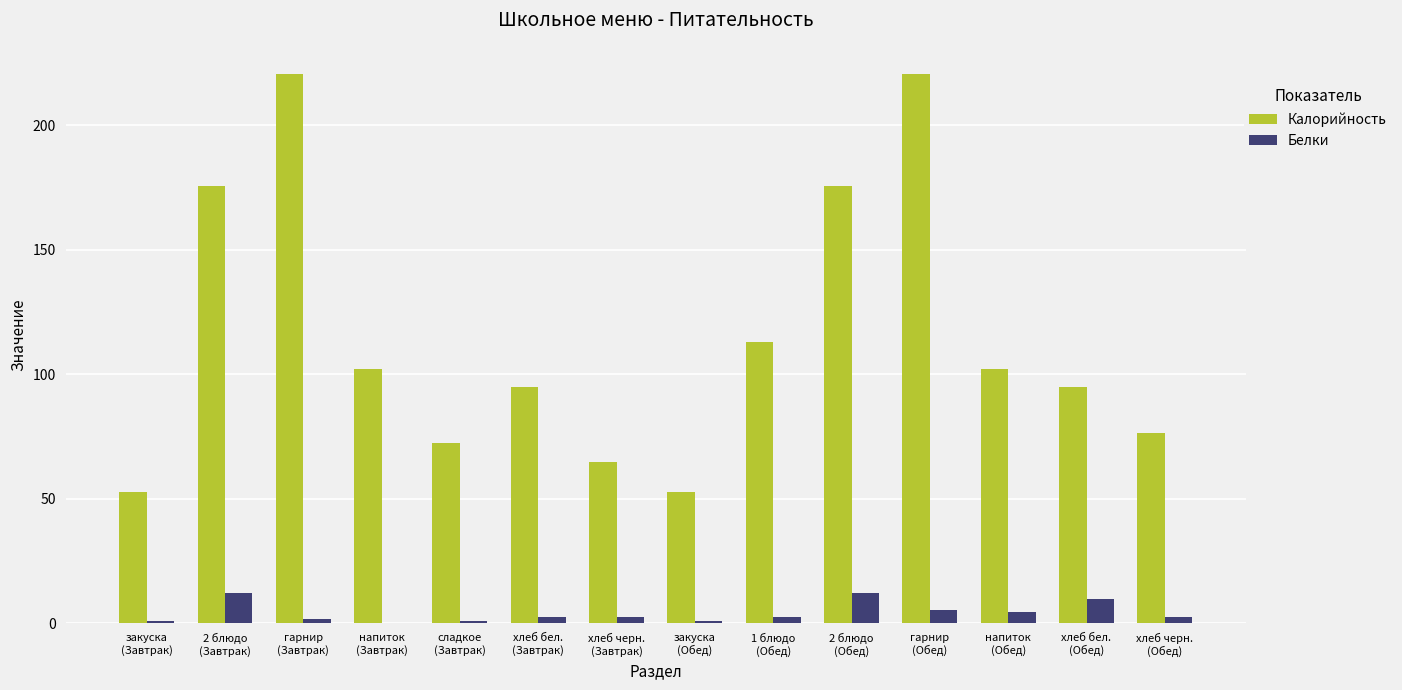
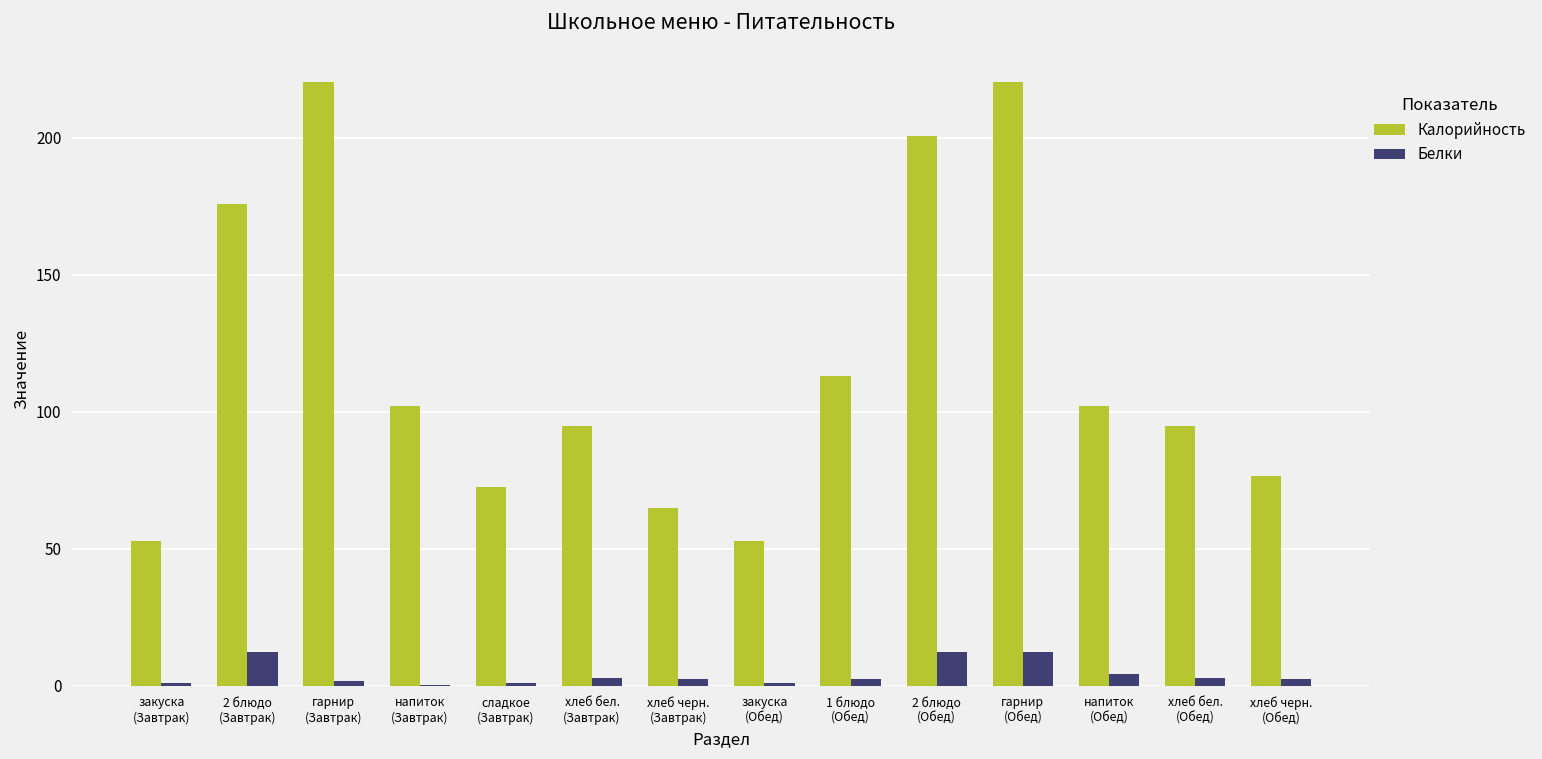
  {
    "Калорийность": {
      "закуска (Завтрак)": 53,
      "2 блюдо (Завтрак)": 176,
      "гарнир (Завтрак)": 221,
      "напиток (Завтрак)": 102,
      "сладкое (Завтрак)": 72,
      "хлеб бел. (Завтрак)": 95,
      "хлеб черн. (Завтрак)": 65,
      "закуска (Обед)": 53,
      "1 блюдо (Обед)": 113,
-     "2 блюдо (Обед)": 176,
+     "2 блюдо (Обед)": 201,
      "гарнир (Обед)": 221,
      "напиток (Обед)": 102,
      "хлеб бел. (Обед)": 95,
      "хлеб черн. (Обед)": 77
    },
    "Белки": {
      "2 блюдо (Завтрак)": 12,
      "гарнир (Завтрак)": 2,
      "сладкое (Завтрак)": 1,
      "хлеб бел. (Завтрак)": 3,
      "хлеб черн. (Завтрак)": 3,
      "1 блюдо (Обед)": 3,
      "2 блюдо (Обед)": 12,
-     "гарнир (Обед)": 5,
+     "гарнир (Обед)": 13,
      "напиток (Обед)": 4,
-     "хлеб бел. (Обед)": 10,
+     "хлеб бел. (Обед)": 3,
      "хлеб черн. (Обед)": 3
    }
  }
